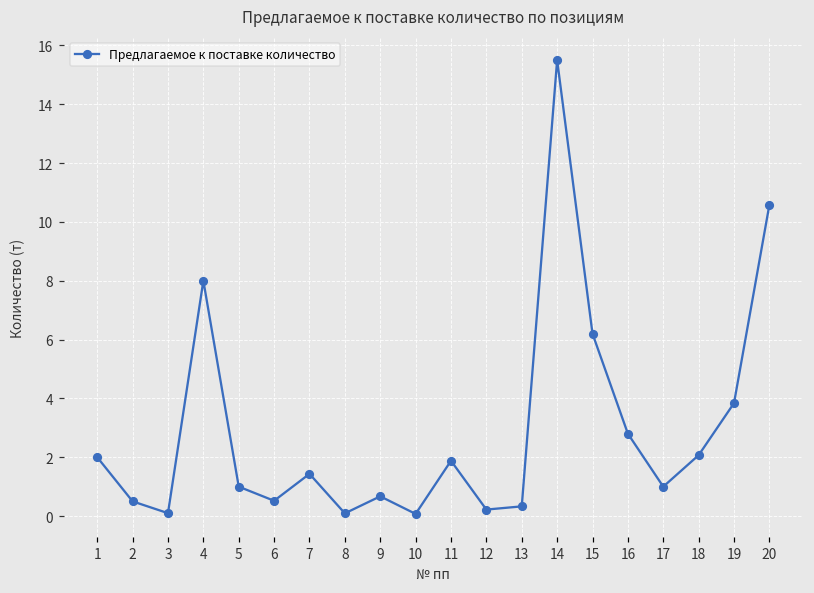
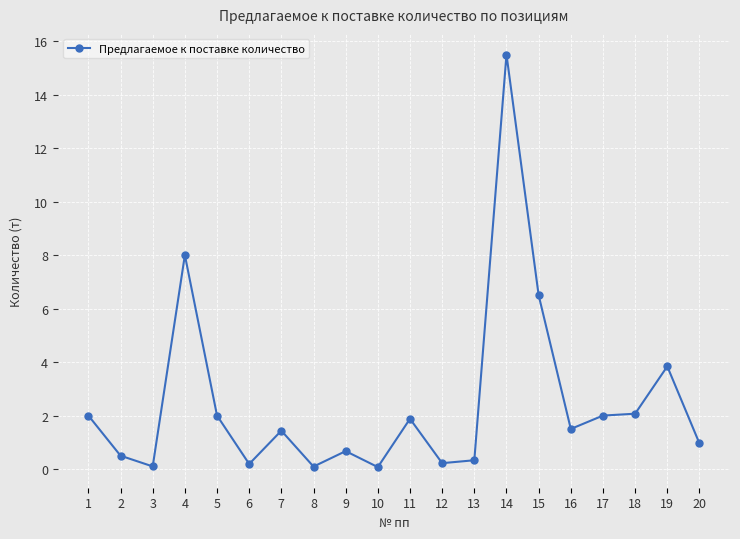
  {
    "1": 2.0,
    "2": 0.5,
    "3": 0.1,
    "4": 8.0,
-   "5": 1,
-   "6": 0.5,
+   "5": 2,
+   "6": 0.2,
    "7": 1.4,
    "8": 0.1,
    "9": 0.7,
    "10": 0.1,
    "11": 1.9,
    "12": 0.2,
    "13": 0.3,
    "14": 15.5,
-   "15": 6.2,
-   "16": 2.8,
-   "17": 1,
+   "15": 6.5,
+   "16": 1.5,
+   "17": 2,
    "18": 2.1,
    "19": 3.8,
-   "20": 10.6
+   "20": 1.0
  }
